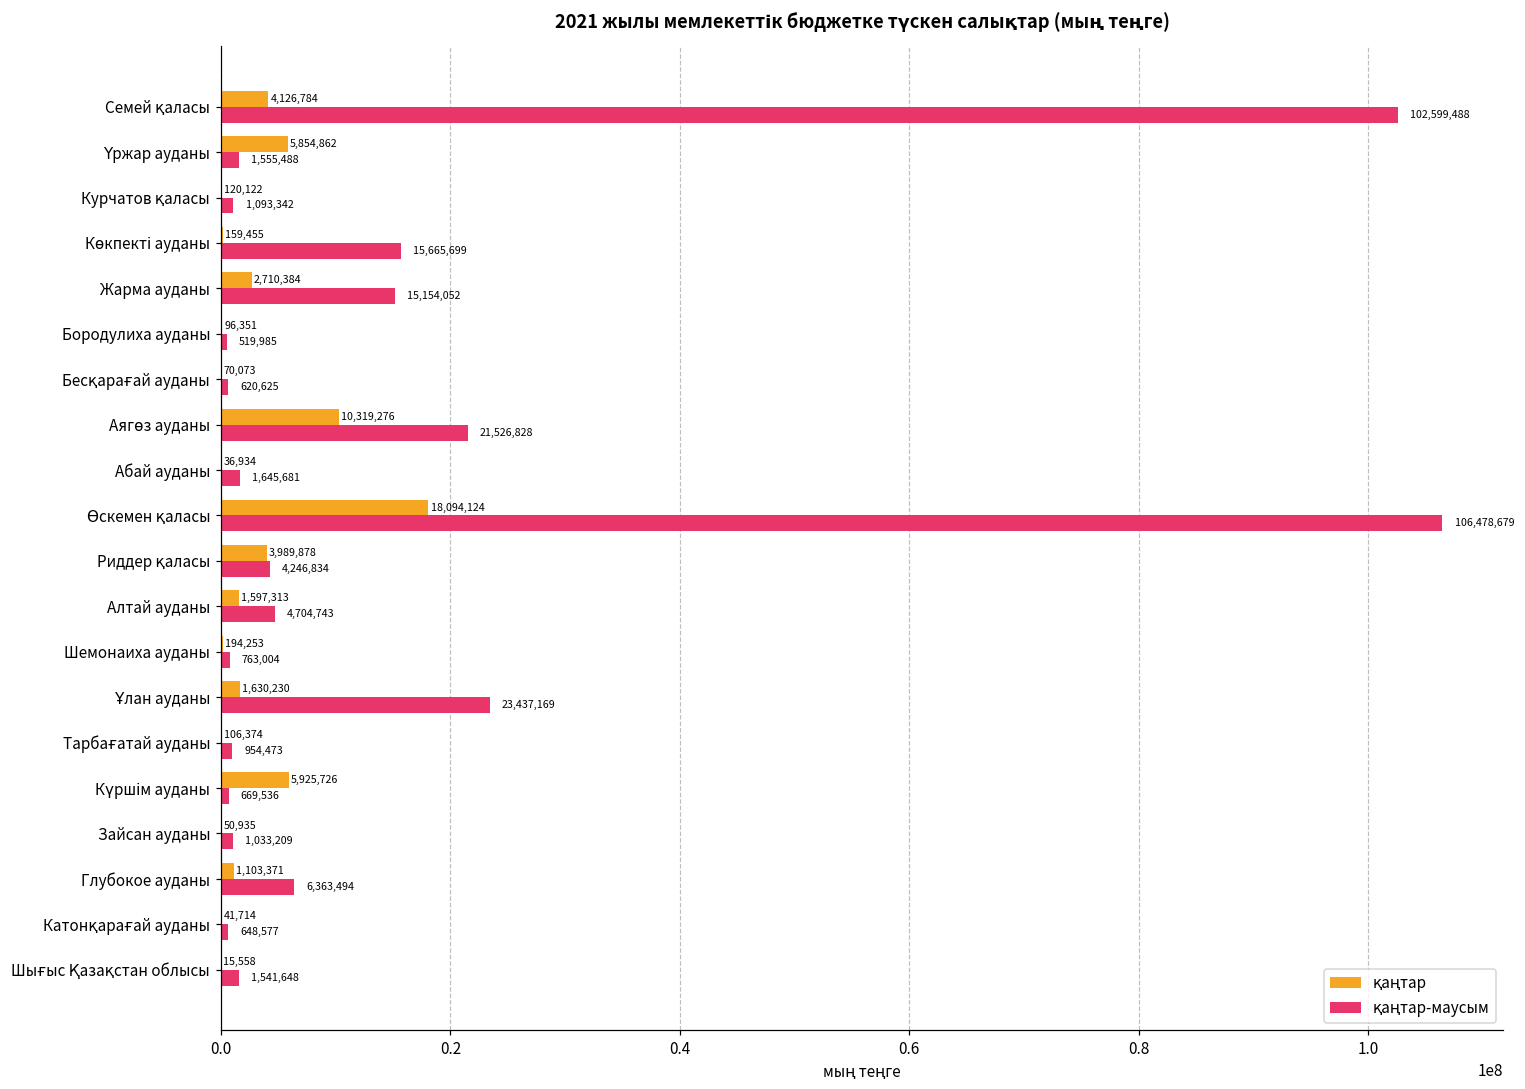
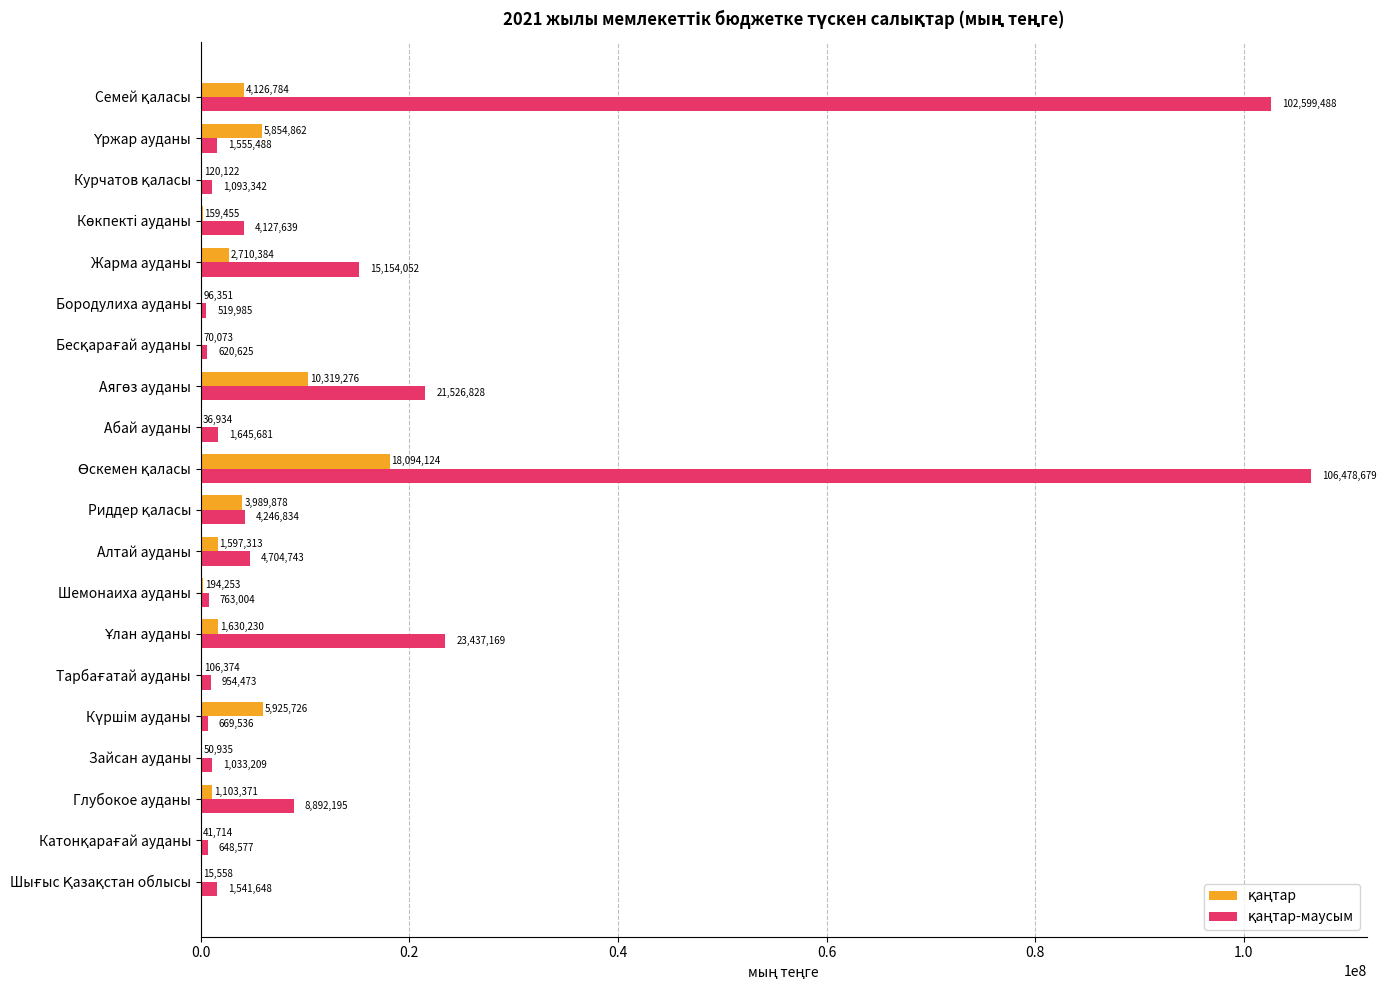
  {
    "қаңтар": {
      "Семей қаласы": "4,126,784",
      "Үржар ауданы": "5,854,862",
      "Курчатов қаласы": "120,122",
      "Көкпекті ауданы": "159,455",
      "Жарма ауданы": "2,710,384",
      "Бородулиха ауданы": "96,351",
      "Бесқарағай ауданы": "70,073",
      "Аягөз ауданы": "10,319,276",
      "Абай ауданы": "36,934",
      "Өскемен қаласы": "18,094,124",
      "Риддер қаласы": "3,989,878",
      "Алтай ауданы": "1,597,313",
      "Шемонаиха ауданы": "194,253",
      "Ұлан ауданы": "1,630,230",
      "Тарбағатай ауданы": "106,374",
      "Күршім ауданы": "5,925,726",
      "Зайсан ауданы": "50,935",
      "Глубокое ауданы": "1,103,371",
      "Катонқарағай ауданы": "41,714",
      "Шығыс Қазақстан облысы": "15,558"
    },
    "қаңтар-маусым": {
      "Семей қаласы": "102,599,488",
      "Үржар ауданы": "1,555,488",
      "Курчатов қаласы": "1,093,342",
-     "Көкпекті ауданы": "15,665,699",
+     "Көкпекті ауданы": "4,127,639",
      "Жарма ауданы": "15,154,052",
      "Бородулиха ауданы": "519,985",
      "Бесқарағай ауданы": "620,625",
      "Аягөз ауданы": "21,526,828",
      "Абай ауданы": "1,645,681",
      "Өскемен қаласы": "106,478,679",
      "Риддер қаласы": "4,246,834",
      "Алтай ауданы": "4,704,743",
      "Шемонаиха ауданы": "763,004",
      "Ұлан ауданы": "23,437,169",
      "Тарбағатай ауданы": "954,473",
      "Күршім ауданы": "669,536",
      "Зайсан ауданы": "1,033,209",
-     "Глубокое ауданы": "6,363,494",
+     "Глубокое ауданы": "8,892,195",
      "Катонқарағай ауданы": "648,577",
      "Шығыс Қазақстан облысы": "1,541,648"
    }
  }
